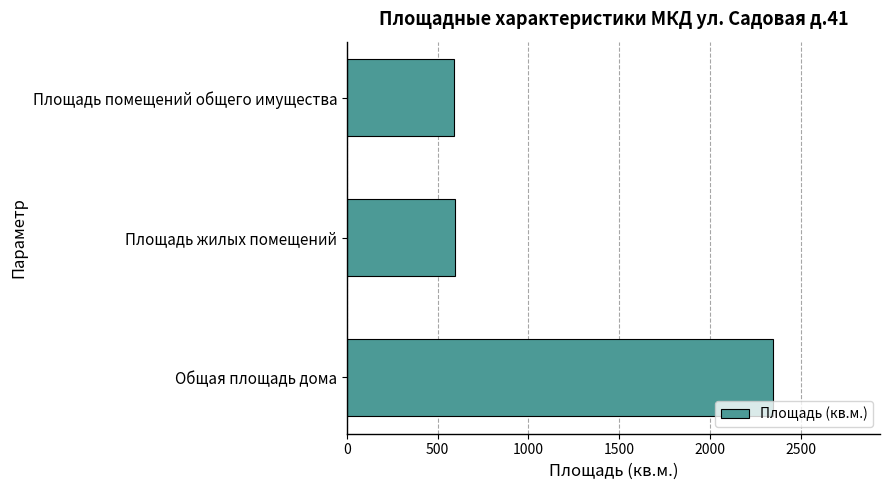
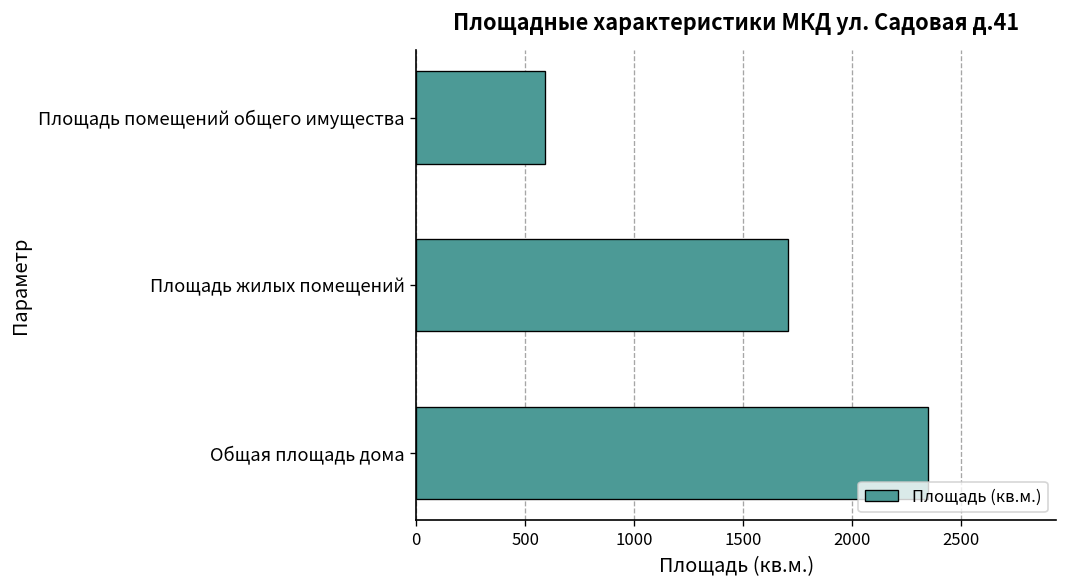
  {
    "Площадь помещений общего имущества": 590,
-   "Площадь жилых помещений": 600,
+   "Площадь жилых помещений": 1700,
    "Общая площадь дома": 2350
  }
